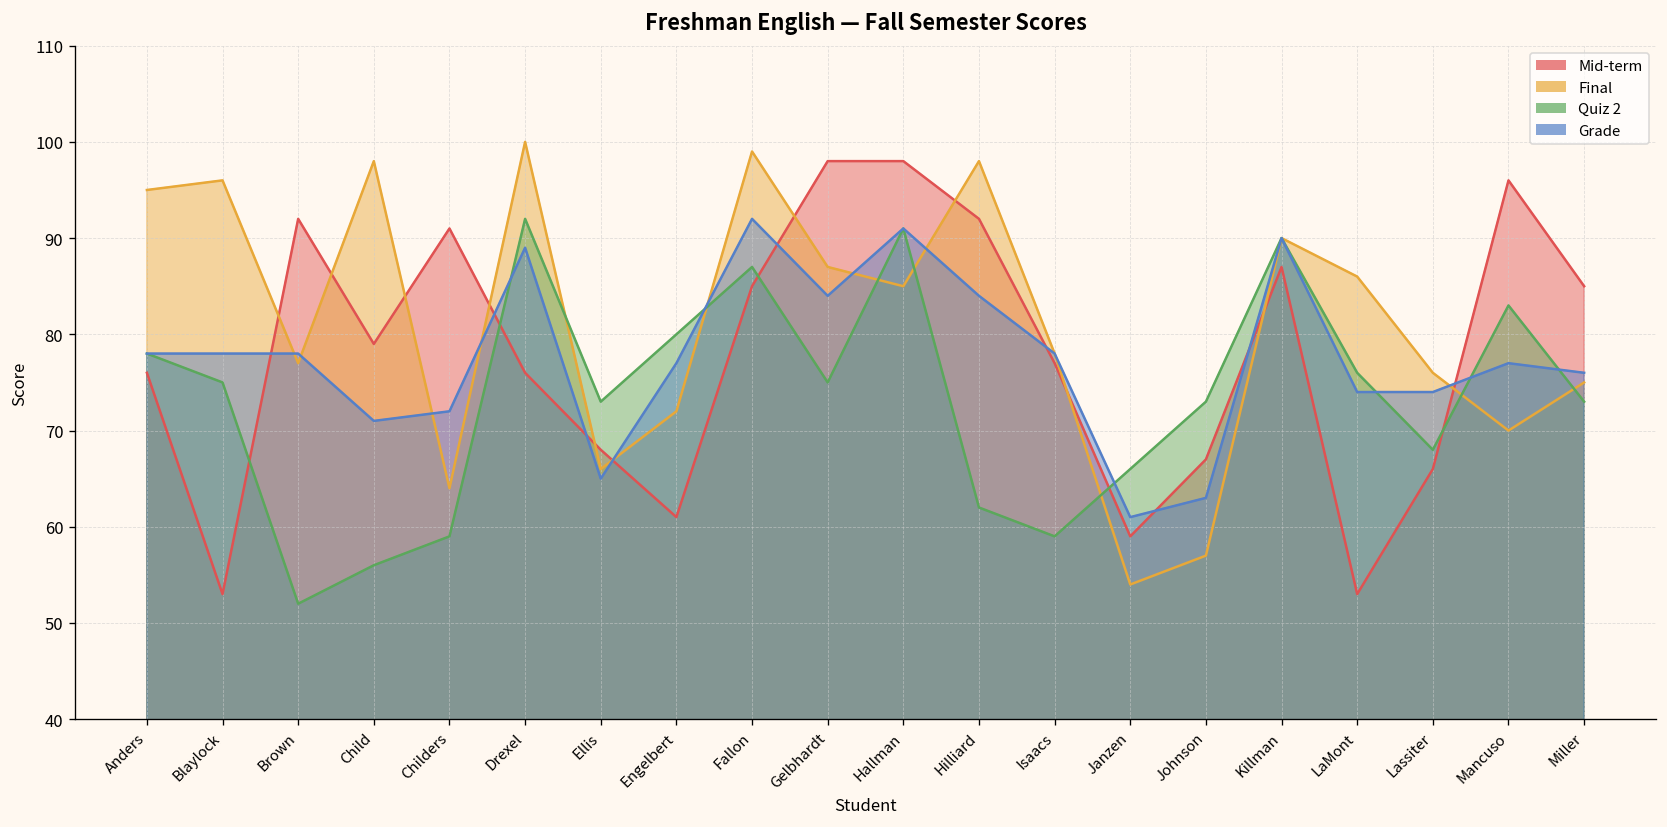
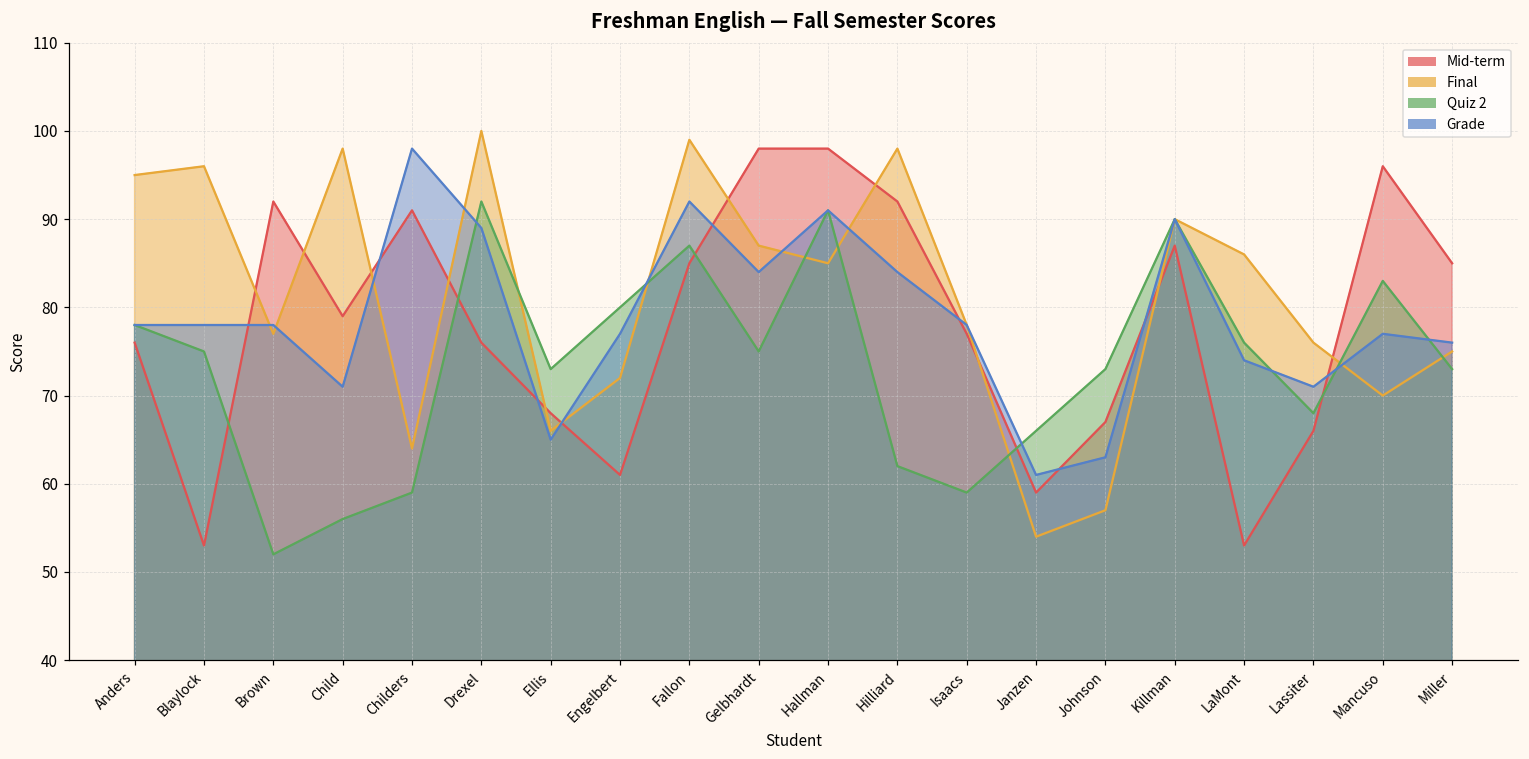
  {
    "Mid-term": {
      "Anders": 76,
      "Blaylock": 53,
      "Brown": 92,
      "Child": 79,
      "Childers": 91,
      "Drexel": 76,
      "Ellis": 68,
      "Engelbert": 61,
      "Fallon": 85,
      "Gelbhardt": 98,
      "Hallman": 98,
      "Hilliard": 92,
      "Isaacs": 77,
      "Janzen": 59,
      "Johnson": 67,
      "Killman": 87,
      "LaMont": 53,
      "Lassiter": 66,
      "Mancuso": 96,
      "Miller": 85
    },
    "Final": {
      "Anders": 95,
      "Blaylock": 96,
      "Brown": 77,
      "Child": 98,
      "Childers": 64,
      "Drexel": 100,
      "Ellis": 66,
      "Engelbert": 72,
      "Fallon": 99,
      "Gelbhardt": 87,
      "Hallman": 85,
      "Hilliard": 98,
      "Janzen": 54,
      "Johnson": 57,
      "LaMont": 86,
      "Lassiter": 76,
      "Mancuso": 70,
      "Miller": 75
    },
    "Quiz 2": {
      "Blaylock": 75,
      "Brown": 52,
      "Child": 56,
      "Childers": 59,
      "Drexel": 92,
      "Ellis": 73,
      "Engelbert": 80,
      "Fallon": 87,
      "Gelbhardt": 75,
      "Hilliard": 62,
      "Isaacs": 59,
      "Janzen": 66,
      "Johnson": 73,
      "LaMont": 76,
      "Lassiter": 68,
      "Mancuso": 83,
      "Miller": 73
    },
    "Grade": {
      "Blaylock": 78,
      "Brown": 78,
      "Child": 71,
-     "Childers": 72,
+     "Childers": 98,
      "Drexel": 89,
      "Ellis": 65,
      "Engelbert": 77,
      "Fallon": 92,
      "Gelbhardt": 84,
      "Hilliard": 84,
      "Janzen": 61,
      "Johnson": 63,
      "LaMont": 74,
-     "Lassiter": 74,
+     "Lassiter": 71,
      "Mancuso": 77,
      "Miller": 76
    }
  }
